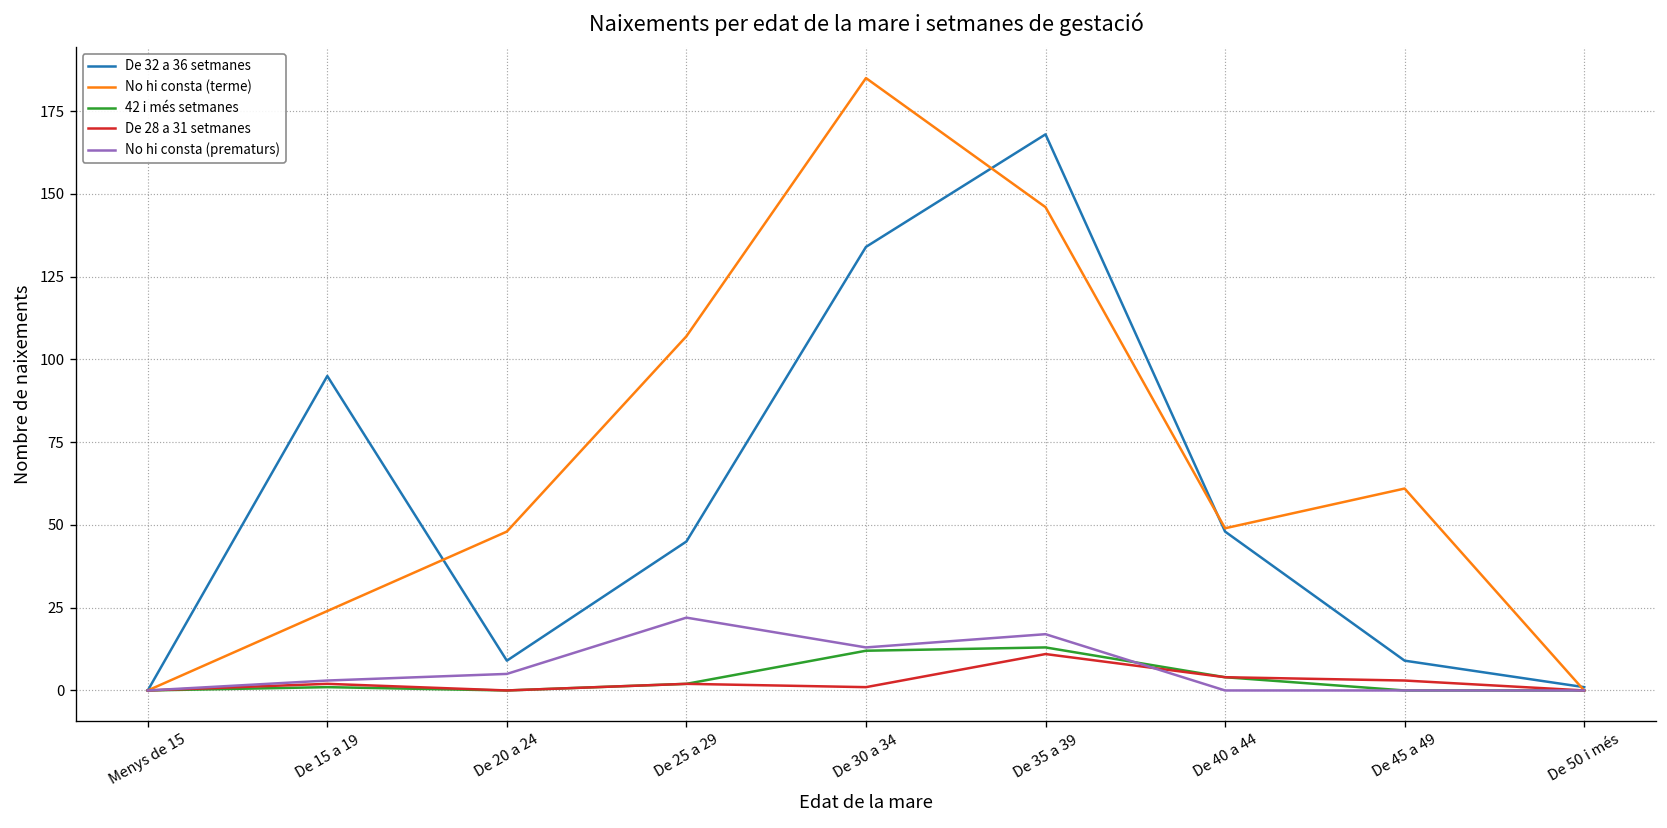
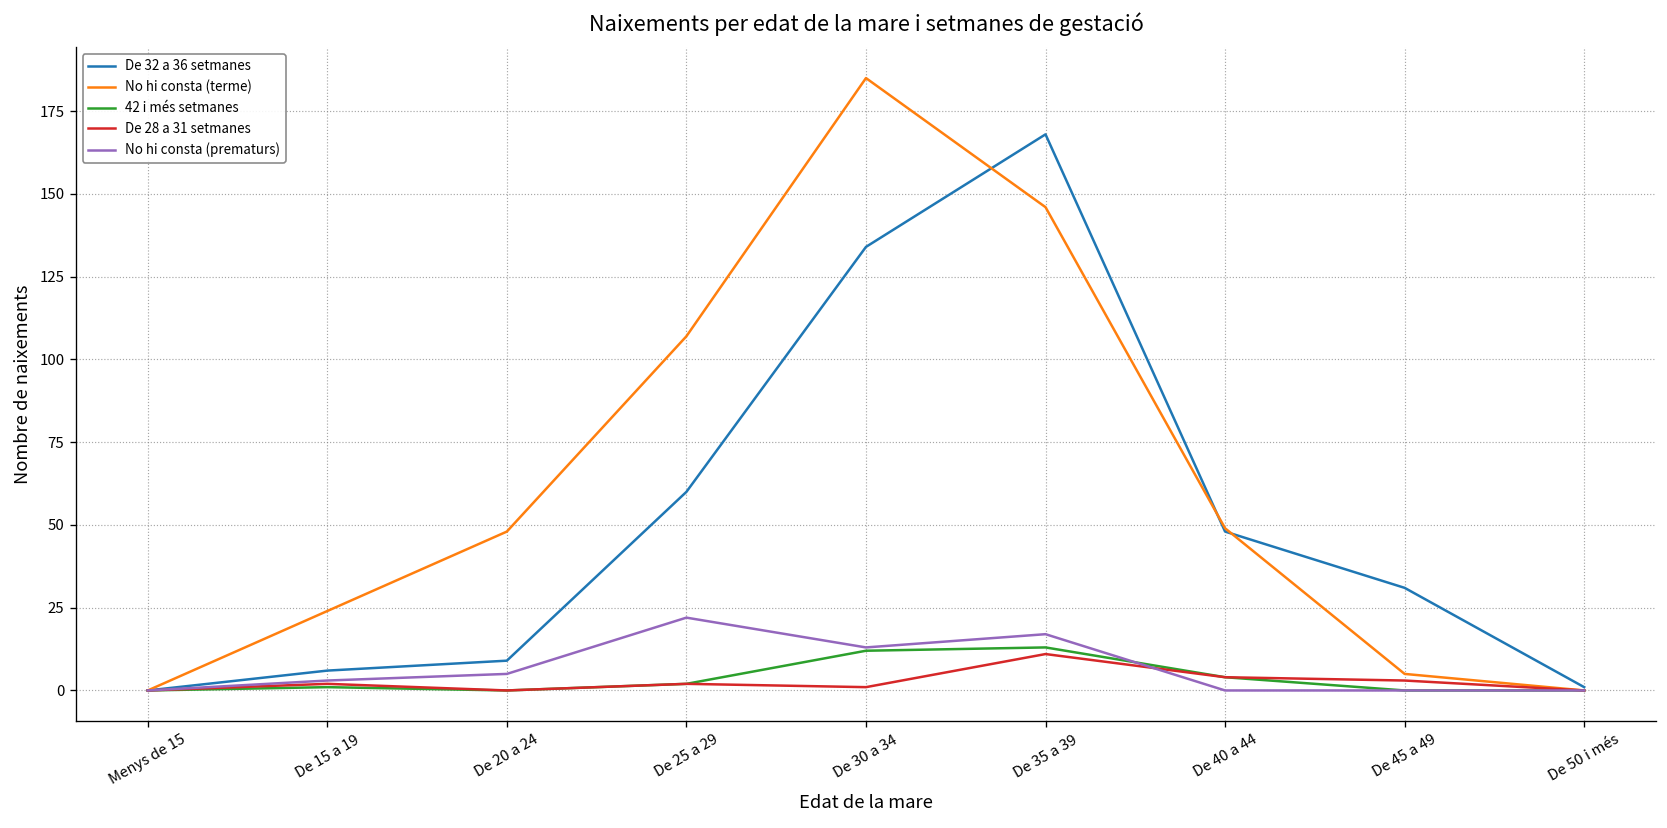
  {
    "De 32 a 36 setmanes": {
-     "De 15 a 19": 95,
+     "De 15 a 19": 6,
      "De 20 a 24": 9,
-     "De 25 a 29": 45,
+     "De 25 a 29": 60,
      "De 30 a 34": 134,
      "De 35 a 39": 168,
      "De 40 a 44": 48,
-     "De 45 a 49": 9,
+     "De 45 a 49": 31,
      "De 50 i més": 1
    },
    "No hi consta (terme)": {
      "De 15 a 19": 24,
      "De 20 a 24": 48,
      "De 25 a 29": 107,
      "De 30 a 34": 185,
      "De 35 a 39": 146,
      "De 40 a 44": 49,
-     "De 45 a 49": 61
+     "De 45 a 49": 5
    },
    "42 i més setmanes": {
      "De 15 a 19": 1,
      "De 30 a 34": 12,
      "De 35 a 39": 13
    },
    "De 28 a 31 setmanes": {
      "De 15 a 19": 2,
      "De 30 a 34": 1,
      "De 35 a 39": 11,
      "De 45 a 49": 3
    },
    "No hi consta (prematurs)": {
      "De 15 a 19": 3,
      "De 20 a 24": 5,
      "De 25 a 29": 22,
      "De 30 a 34": 13,
      "De 35 a 39": 17,
      "De 40 a 44": 0
    }
  }
